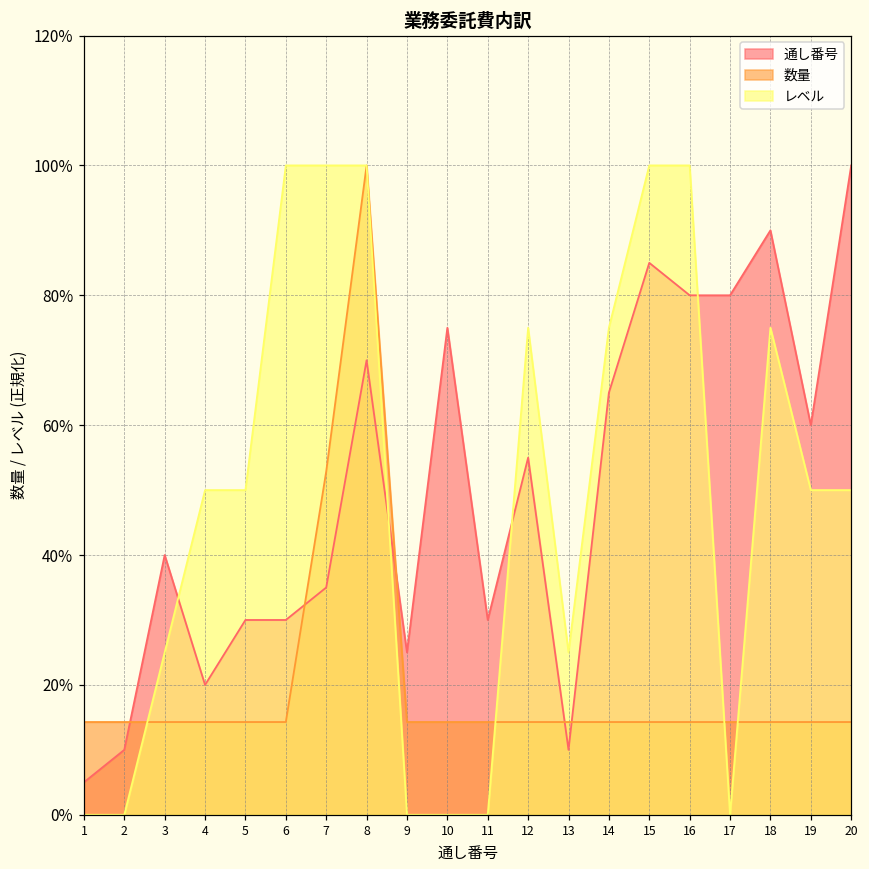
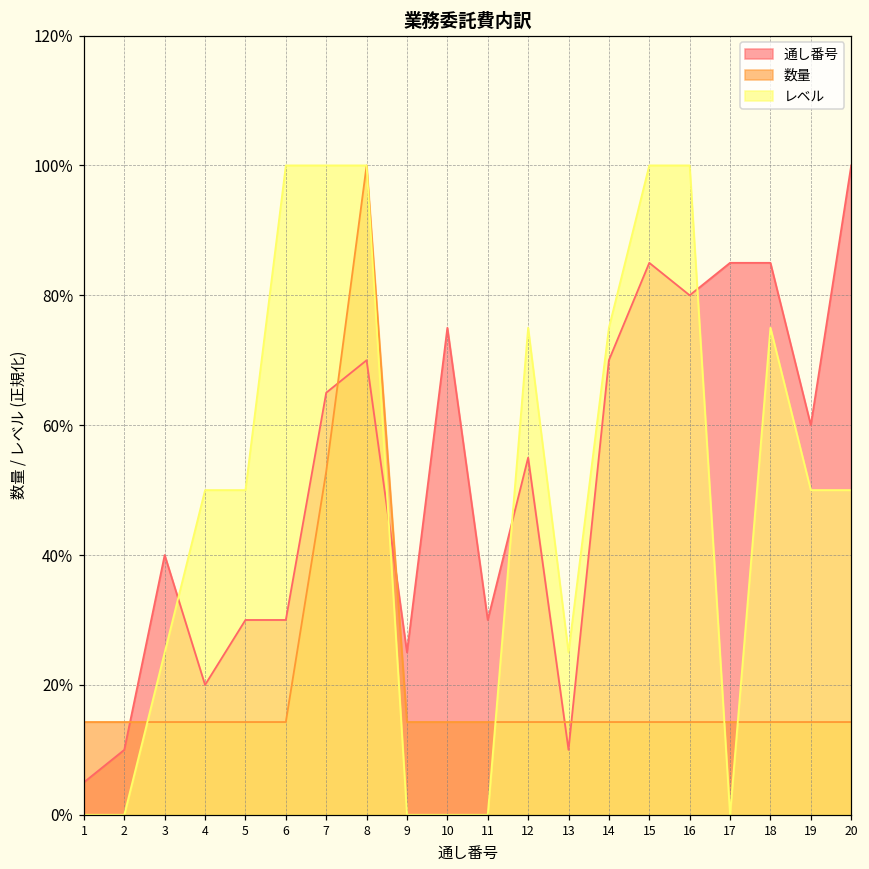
  {
    "通し番号": {
      "1": "5%",
      "2": "10%",
      "3": "40%",
      "4": "20%",
      "5": "30%",
      "6": "30%",
-     "7": "35%",
+     "7": "65%",
      "8": "70%",
      "9": "25%",
      "10": "75%",
      "11": "30%",
      "12": "55%",
      "13": "10%",
-     "14": "65%",
+     "14": "70%",
      "15": "85%",
      "16": "80%",
-     "17": "80%",
-     "18": "90%",
+     "17": "85%",
+     "18": "85%",
      "19": "60%",
      "20": "100%"
    },
    "数量": {
      "1": "14%",
      "2": "14%",
      "3": "14%",
      "4": "14%",
      "5": "14%",
      "6": "14%",
      "7": "53%",
      "9": "14%",
      "10": "14%",
      "11": "14%",
      "12": "14%",
      "13": "14%",
      "14": "14%",
      "15": "14%",
      "16": "14%",
      "17": "14%",
      "18": "14%",
      "19": "14%",
      "20": "14%"
    },
    "レベル": {
      "1": "0%",
      "2": "0%",
      "3": "25%",
      "4": "50%",
      "5": "50%",
      "6": "100%",
      "7": "100%",
      "9": "0%",
      "10": "0%",
      "11": "0%",
      "12": "75%",
      "13": "25%",
      "14": "75%",
      "15": "100%",
      "16": "100%",
      "17": "0%",
      "18": "75%",
      "19": "50%",
      "20": "50%"
    }
  }
